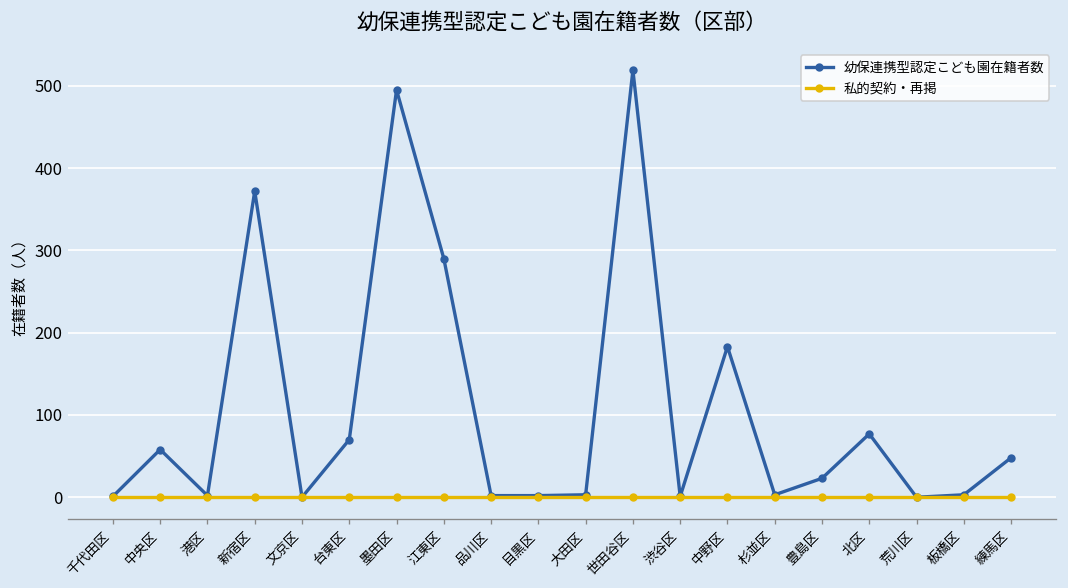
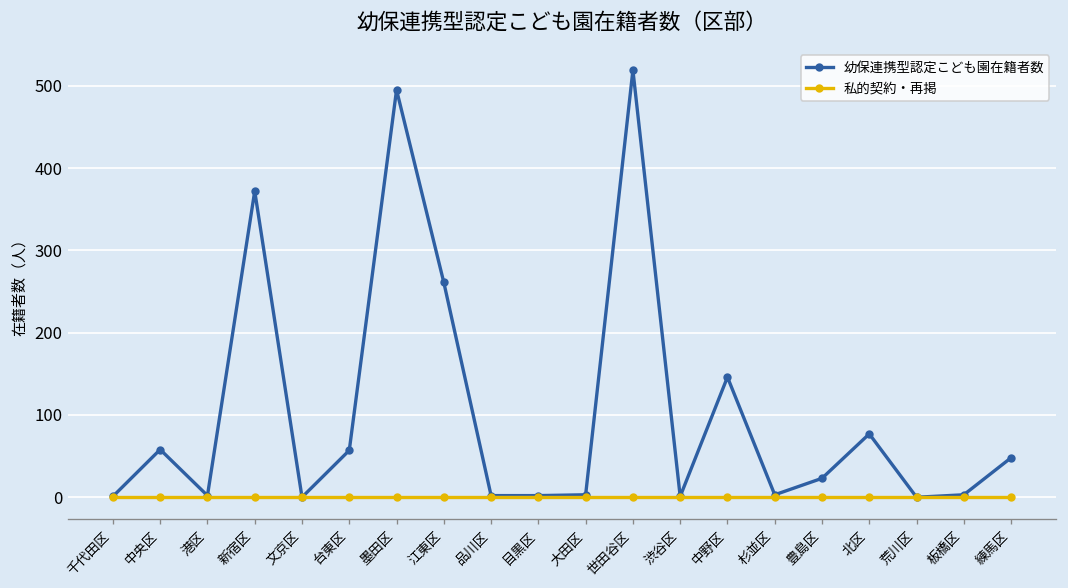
  {
    "幼保連携型認定こども園在籍者数": {
      "中央区": 60,
      "新宿区": 370,
-     "台東区": 70,
+     "台東区": 60,
      "墨田区": 500,
-     "江東区": 290,
+     "江東区": 260,
      "世田谷区": 520,
-     "中野区": 180,
+     "中野区": 150,
      "豊島区": 20,
      "北区": 80,
      "練馬区": 50
    },
    "私的契約・再掲": {
      "中央区": 0,
      "新宿区": 0,
      "台東区": 0,
      "墨田区": 0,
      "江東区": 0,
      "世田谷区": 0,
      "中野区": 0,
      "豊島区": 0,
      "北区": 0,
      "練馬区": 0
    }
  }
